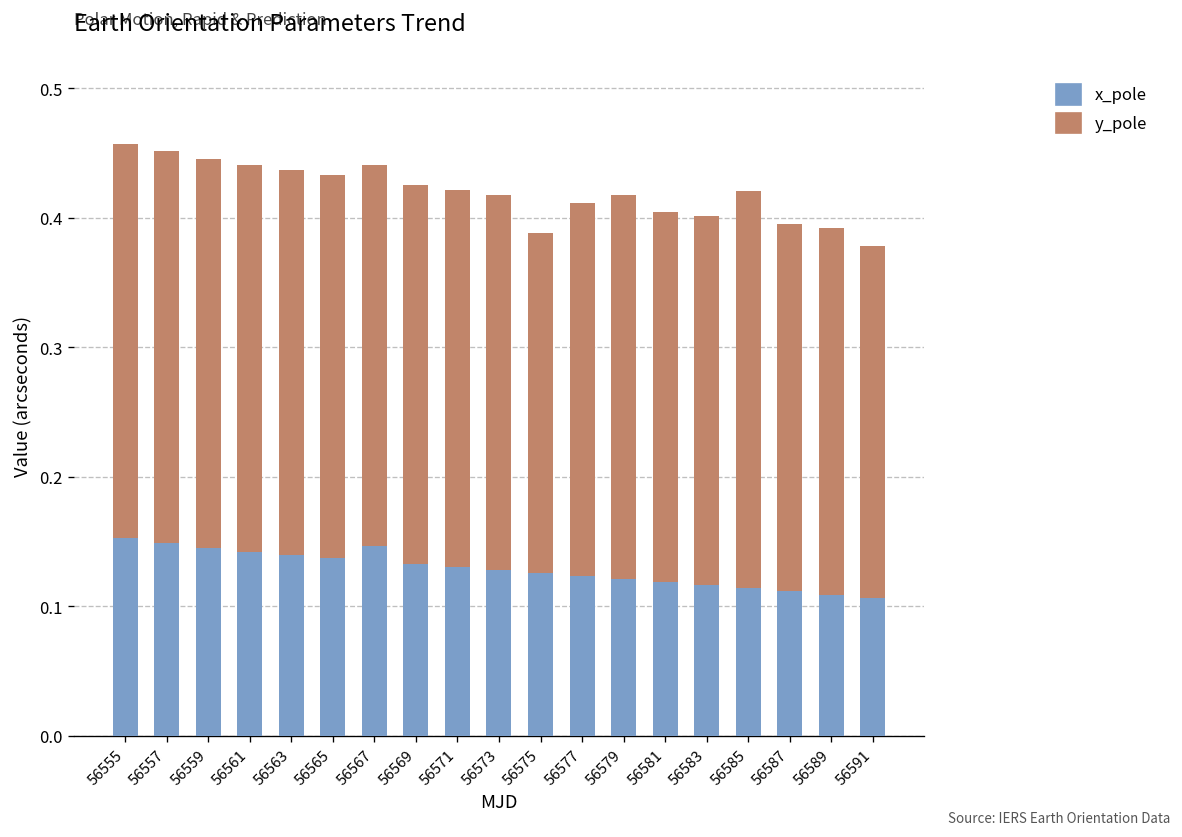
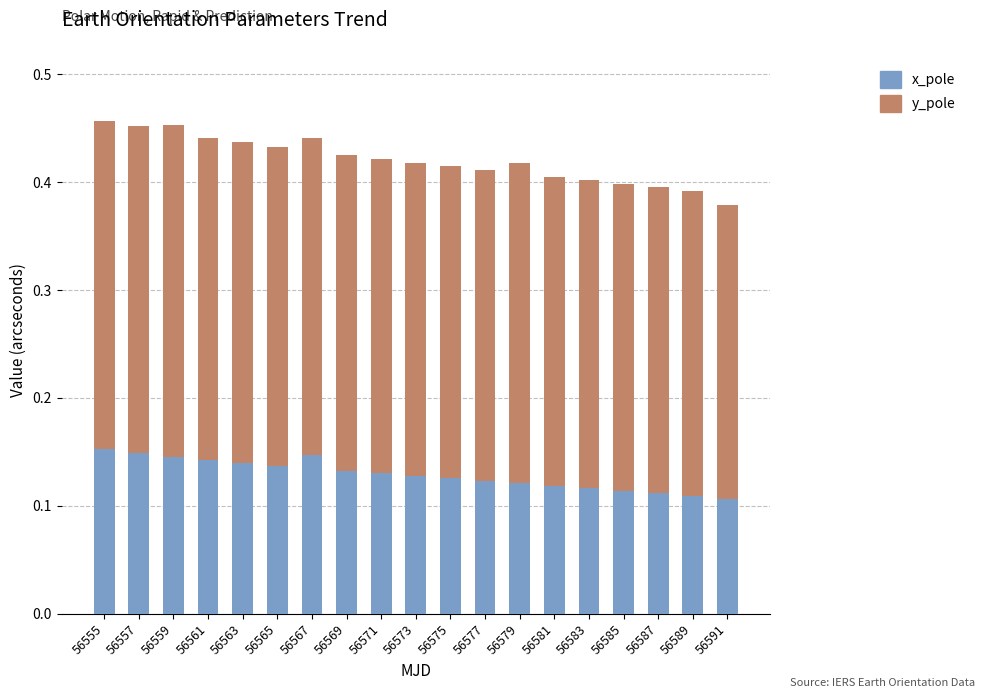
  {
    "x_pole": {
      "56555": 0.153,
      "56557": 0.149,
      "56559": 0.145,
      "56561": 0.142,
      "56563": 0.140,
      "56565": 0.137,
      "56567": 0.147,
      "56569": 0.133,
      "56571": 0.130,
      "56573": 0.128,
      "56575": 0.126,
      "56577": 0.123,
      "56579": 0.121,
      "56581": 0.119,
      "56583": 0.116,
      "56585": 0.114,
      "56587": 0.112,
      "56589": 0.109,
      "56591": 0.107
    },
    "y_pole": {
      "56555": 0.304,
      "56557": 0.302,
-     "56559": 0.300,
+     "56559": 0.308,
      "56561": 0.299,
      "56563": 0.297,
      "56565": 0.296,
      "56567": 0.294,
      "56569": 0.293,
      "56571": 0.291,
      "56573": 0.290,
-     "56575": 0.263,
+     "56575": 0.289,
      "56577": 0.288,
      "56579": 0.296,
      "56581": 0.286,
      "56583": 0.285,
-     "56585": 0.307,
+     "56585": 0.284,
      "56587": 0.284,
      "56589": 0.283,
      "56591": 0.272
    }
  }
